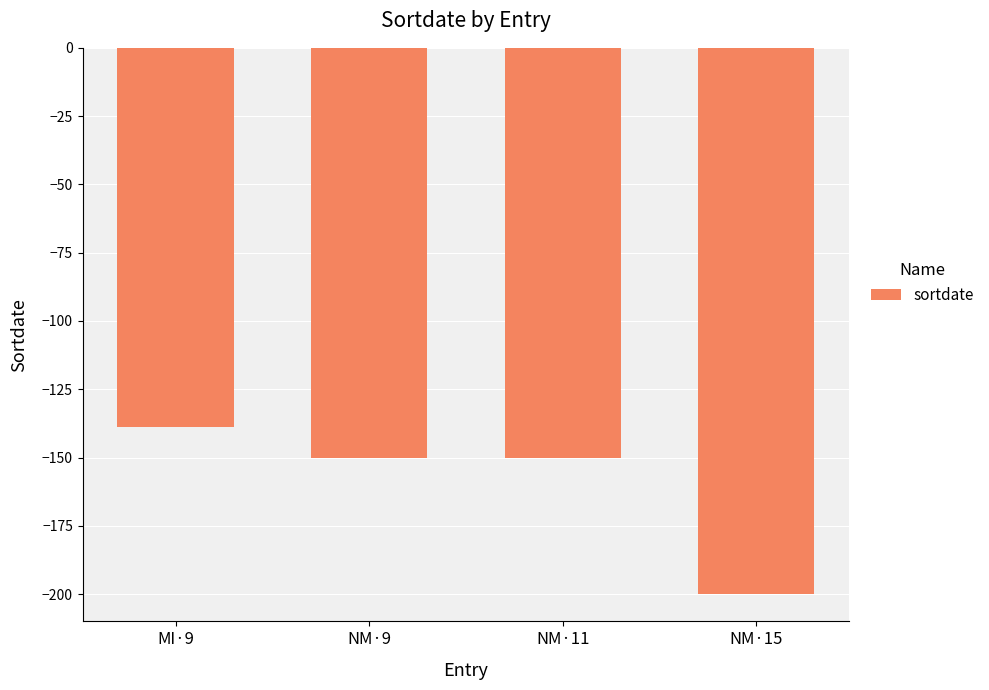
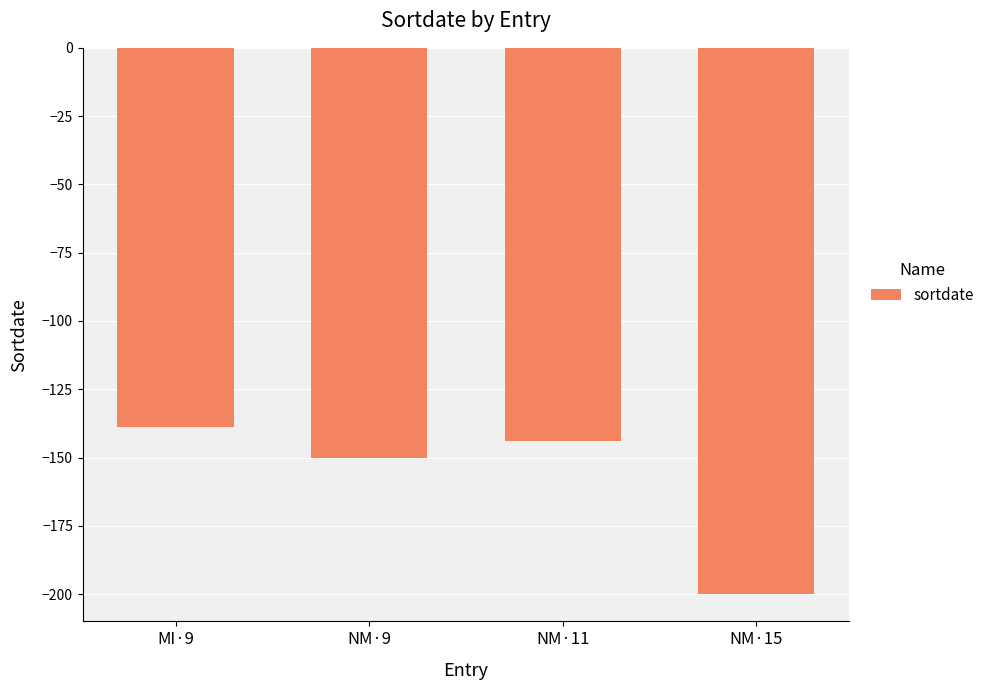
  {
    "MI·9": -139,
    "NM·9": -150,
-   "NM·11": -150,
+   "NM·11": -144,
    "NM·15": -200
  }
